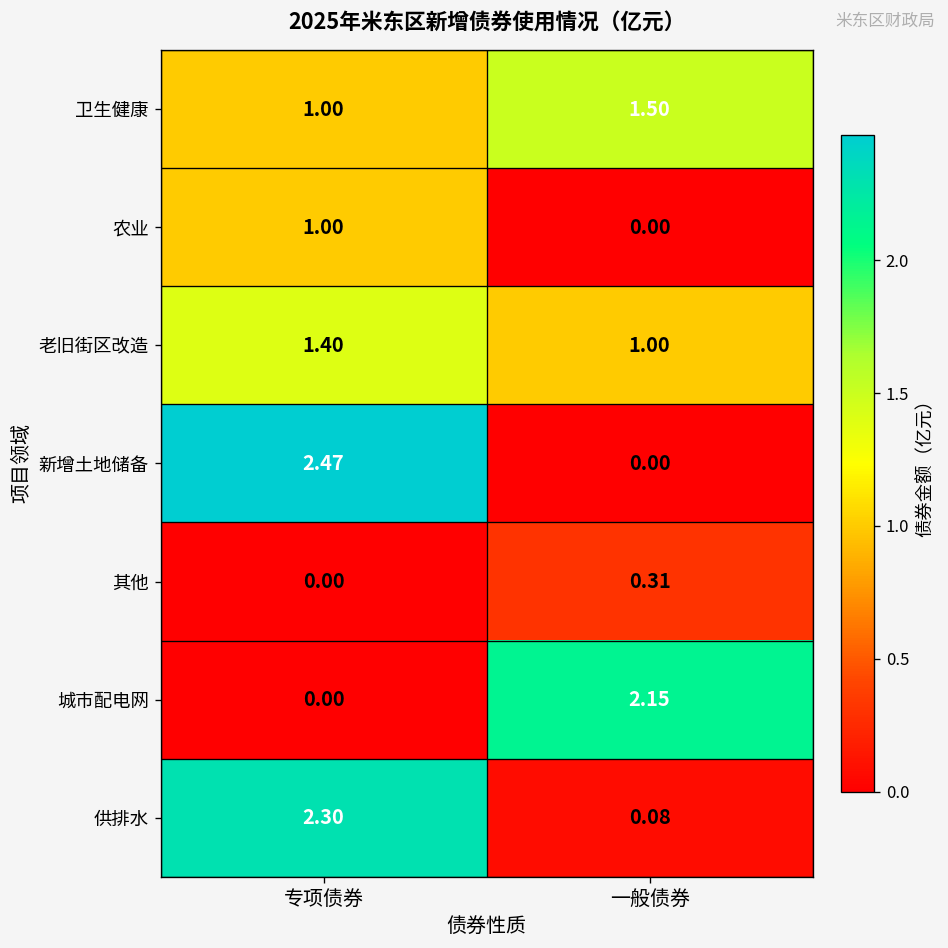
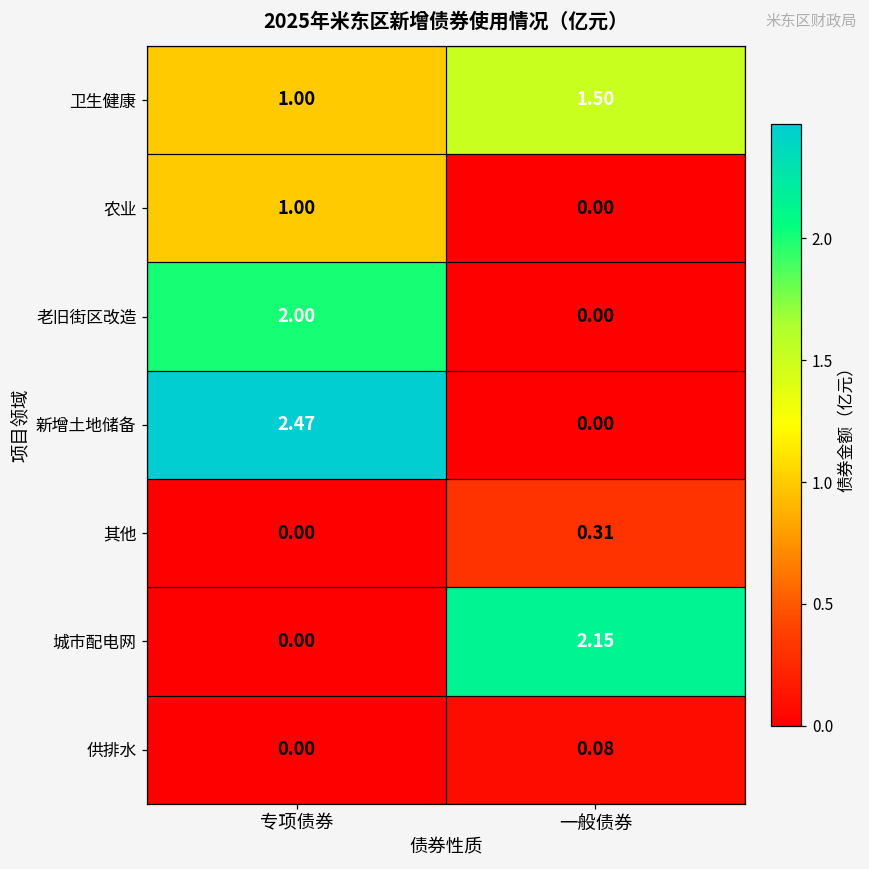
  {
    "卫生健康": {
      "专项债券": 1.00,
      "一般债券": 1.50
    },
    "农业": {
      "专项债券": 1.00,
      "一般债券": 0.00
    },
    "老旧街区改造": {
-     "专项债券": 1.40,
-     "一般债券": 1.00
+     "专项债券": 2.00,
+     "一般债券": 0.00
    },
    "新增土地储备": {
      "专项债券": 2.47,
      "一般债券": 0.00
    },
    "其他": {
      "专项债券": 0.00,
      "一般债券": 0.31
    },
    "城市配电网": {
      "专项债券": 0.00,
      "一般债券": 2.15
    },
    "供排水": {
-     "专项债券": 2.30,
+     "专项债券": 0.00,
      "一般债券": 0.08
    }
  }
